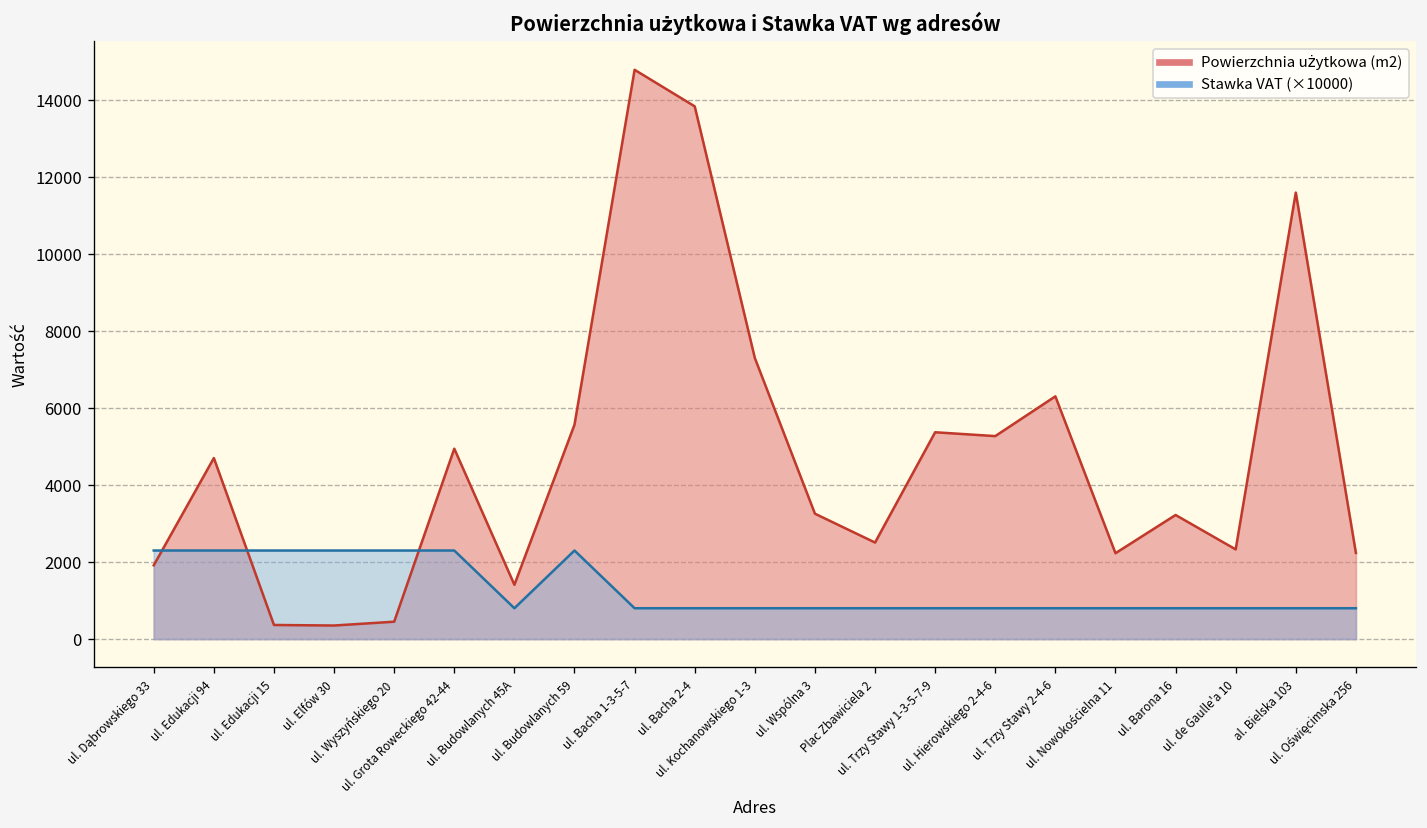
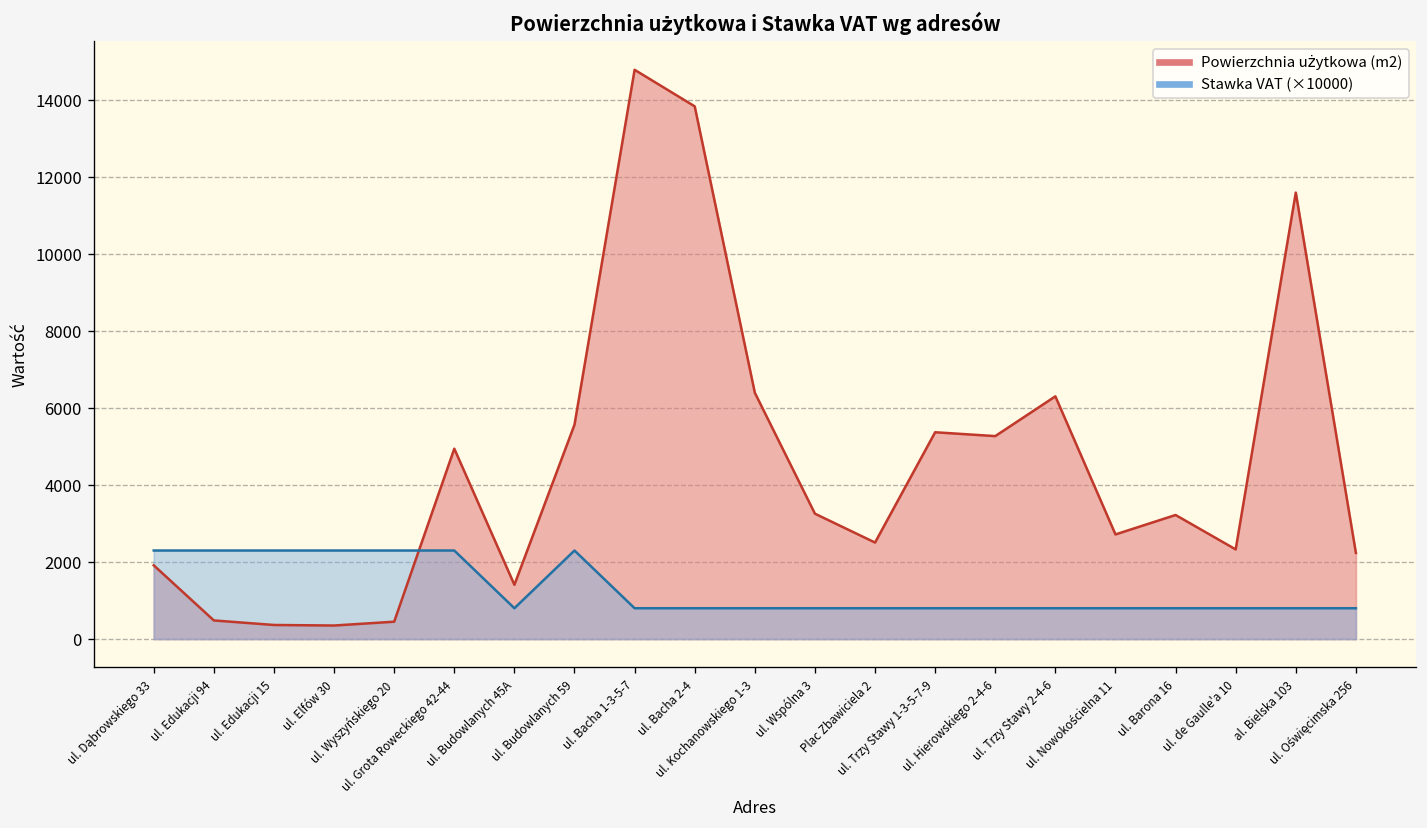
  {
    "Powierzchnia użytkowa (m2)": {
      "ul. Dąbrowskiego 33": 1900,
-     "ul. Edukacji 94": 4700,
+     "ul. Edukacji 94": 500,
      "ul. Edukacji 15": 400,
      "ul. Elfów 30": 400,
      "ul. Wyszyńskiego 20": 500,
      "ul. Grota Roweckiego 42-44": 4900,
      "ul. Budowlanych 45A": 1400,
      "ul. Budowlanych 59": 5600,
      "ul. Bacha 1-3-5-7": 14800,
      "ul. Bacha 2-4": 13800,
-     "ul. Kochanowskiego 1-3": 7300,
+     "ul. Kochanowskiego 1-3": 6400,
      "ul. Wspólna 3": 3300,
      "Plac Zbawiciela 2": 2500,
      "ul. Trzy Stawy 1-3-5-7-9": 5400,
      "ul. Hierowskiego 2-4-6": 5300,
      "ul. Trzy Stawy 2-4-6": 6300,
-     "ul. Nowokościelna 11": 2200,
+     "ul. Nowokościelna 11": 2700,
      "ul. Barona 16": 3200,
      "ul. de Gaulle'a 10": 2300,
      "al. Bielska 103": 11600,
      "ul. Oświęcimska 256": 2200
    },
    "Stawka VAT (×10000)": {
      "ul. Dąbrowskiego 33": 2300,
      "ul. Edukacji 94": 2300,
      "ul. Edukacji 15": 2300,
      "ul. Elfów 30": 2300,
      "ul. Wyszyńskiego 20": 2300,
      "ul. Grota Roweckiego 42-44": 2300,
      "ul. Budowlanych 45A": 800,
      "ul. Budowlanych 59": 2300,
      "ul. Bacha 1-3-5-7": 800,
      "ul. Bacha 2-4": 800,
      "ul. Kochanowskiego 1-3": 800,
      "ul. Wspólna 3": 800,
      "Plac Zbawiciela 2": 800,
      "ul. Trzy Stawy 1-3-5-7-9": 800,
      "ul. Hierowskiego 2-4-6": 800,
      "ul. Trzy Stawy 2-4-6": 800,
      "ul. Nowokościelna 11": 800,
      "ul. Barona 16": 800,
      "ul. de Gaulle'a 10": 800,
      "al. Bielska 103": 800,
      "ul. Oświęcimska 256": 800
    }
  }
